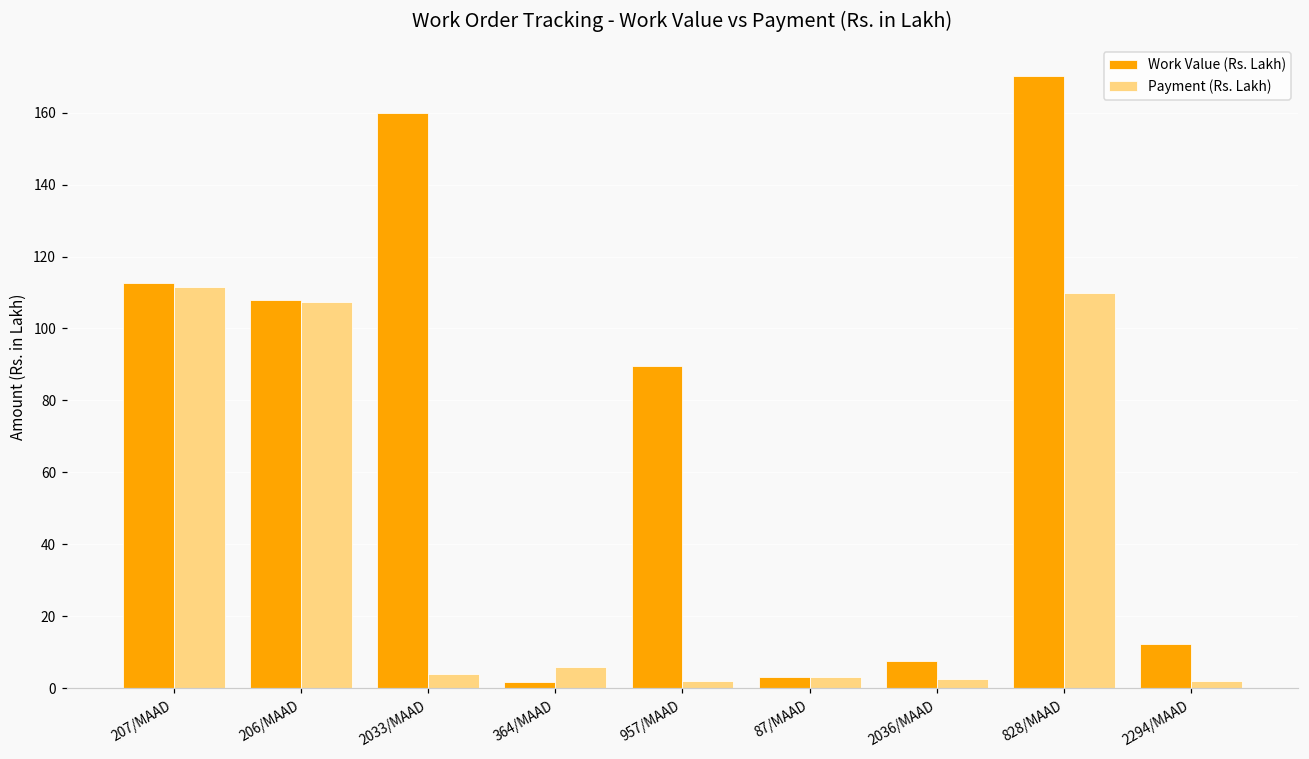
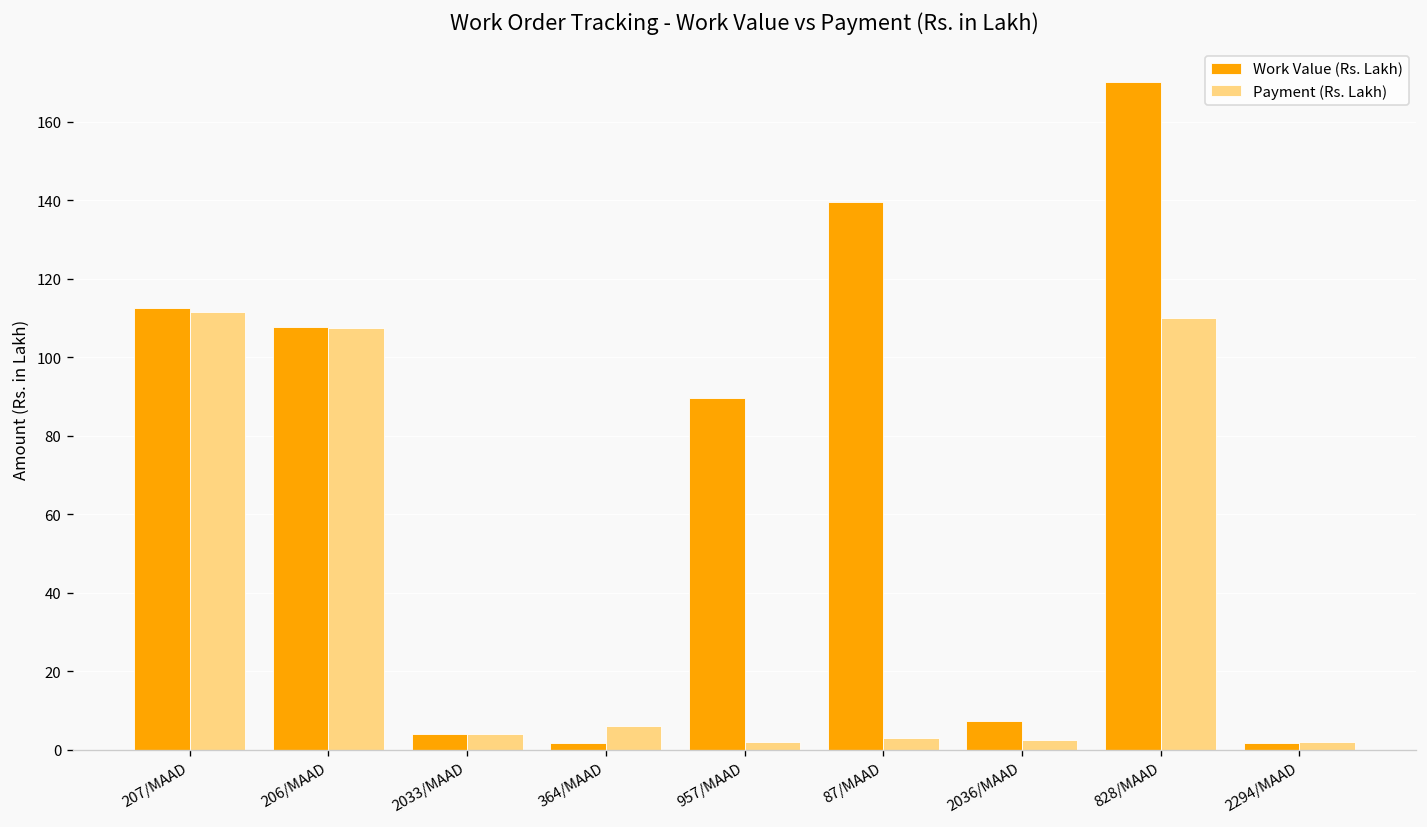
  {
    "Work Value (Rs. Lakh)": {
      "207/MAAD": 113,
      "206/MAAD": 108,
-     "2033/MAAD": 160,
+     "2033/MAAD": 4,
      "364/MAAD": 2,
      "957/MAAD": 90,
-     "87/MAAD": 3,
+     "87/MAAD": 140,
      "2036/MAAD": 7,
      "828/MAAD": 170,
-     "2294/MAAD": 12
+     "2294/MAAD": 2
    },
    "Payment (Rs. Lakh)": {
      "207/MAAD": 112,
      "206/MAAD": 107,
      "2033/MAAD": 4,
      "364/MAAD": 6,
      "957/MAAD": 2,
      "87/MAAD": 3,
      "2036/MAAD": 2,
      "828/MAAD": 110,
      "2294/MAAD": 2
    }
  }
